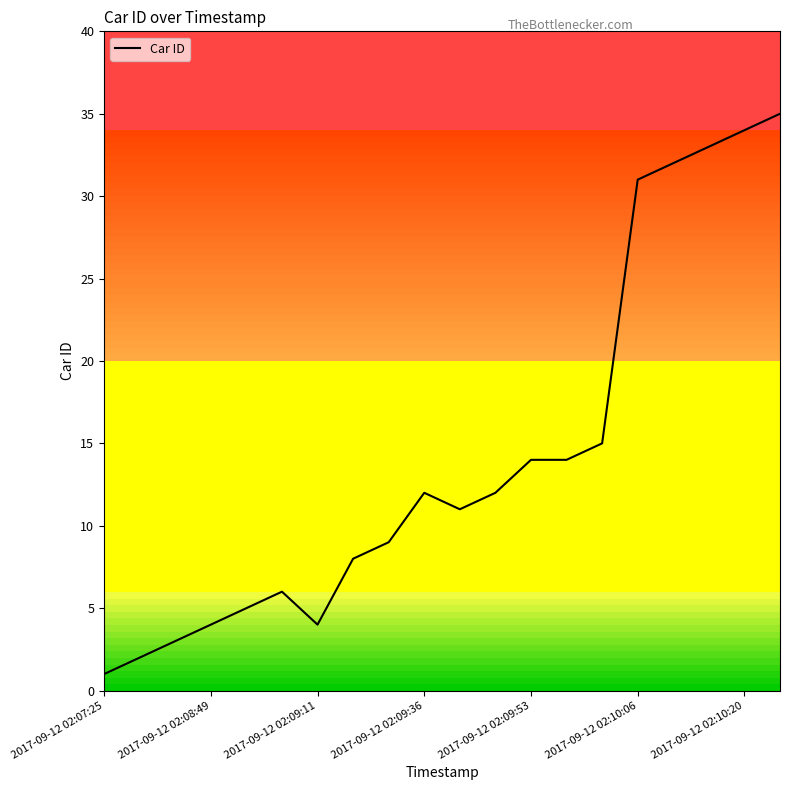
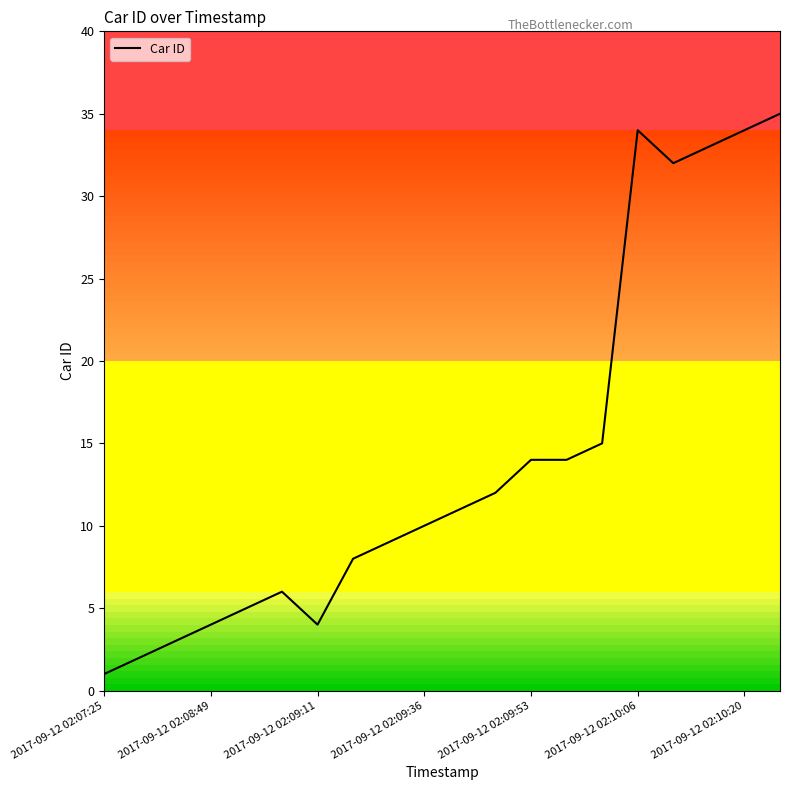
  {
    "2017-09-12 02:07:25": 1,
    "2017-09-12 02:08:49": 4,
    "2017-09-12 02:09:11": 4,
-   "2017-09-12 02:09:36": 12,
+   "2017-09-12 02:09:36": 10,
    "2017-09-12 02:09:53": 14,
-   "2017-09-12 02:10:06": 31,
+   "2017-09-12 02:10:06": 34,
    "2017-09-12 02:10:20": 34
  }
